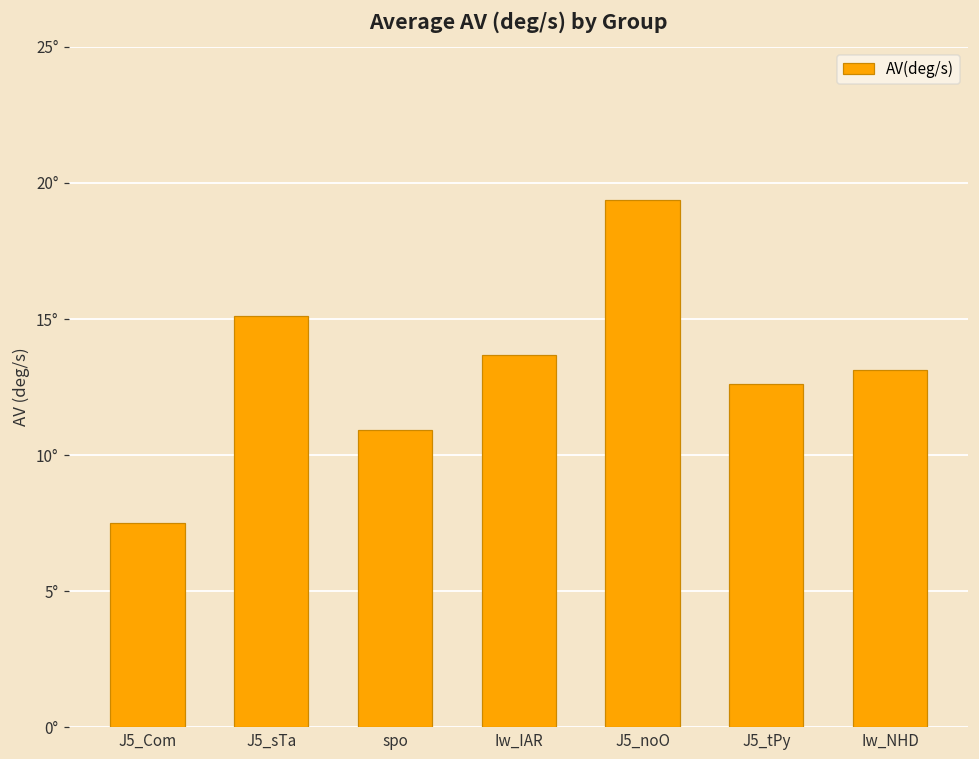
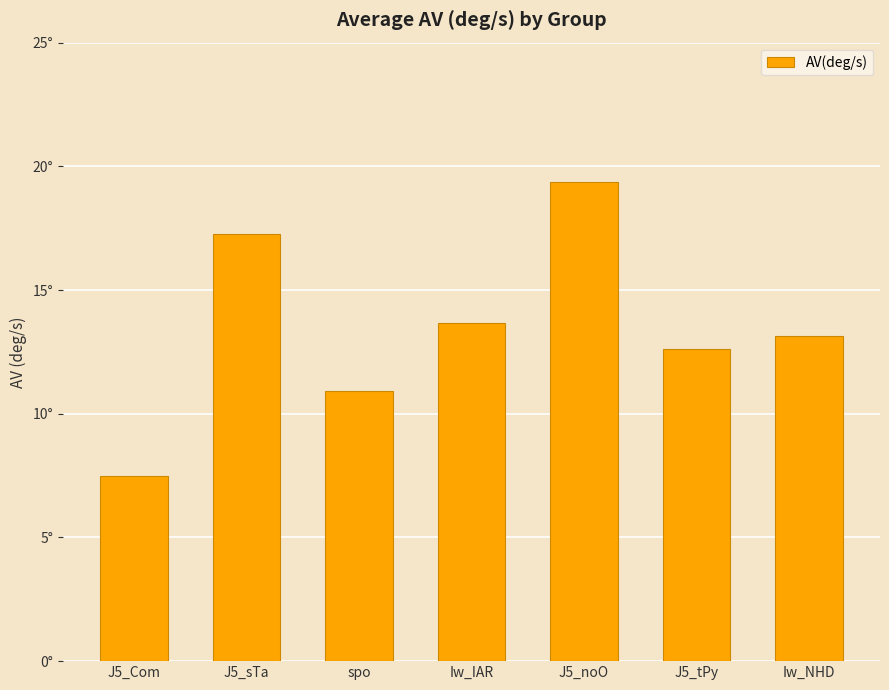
  {
    "J5_Com": "7.5°",
-   "J5_sTa": "15.1°",
+   "J5_sTa": "17.3°",
    "spo": "10.9°",
    "Iw_IAR": "13.7°",
    "J5_noO": "19.4°",
    "J5_tPy": "12.6°",
    "Iw_NHD": "13.1°"
  }
